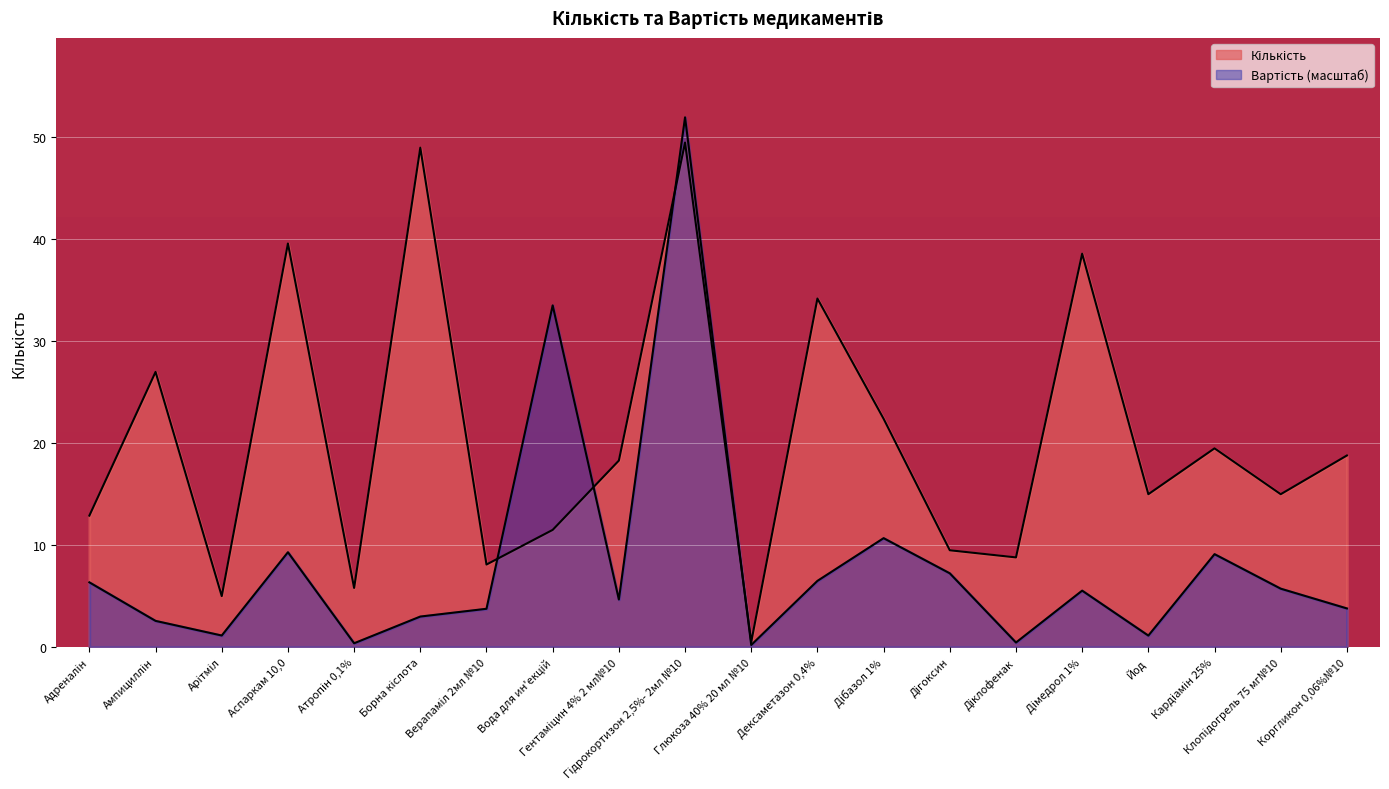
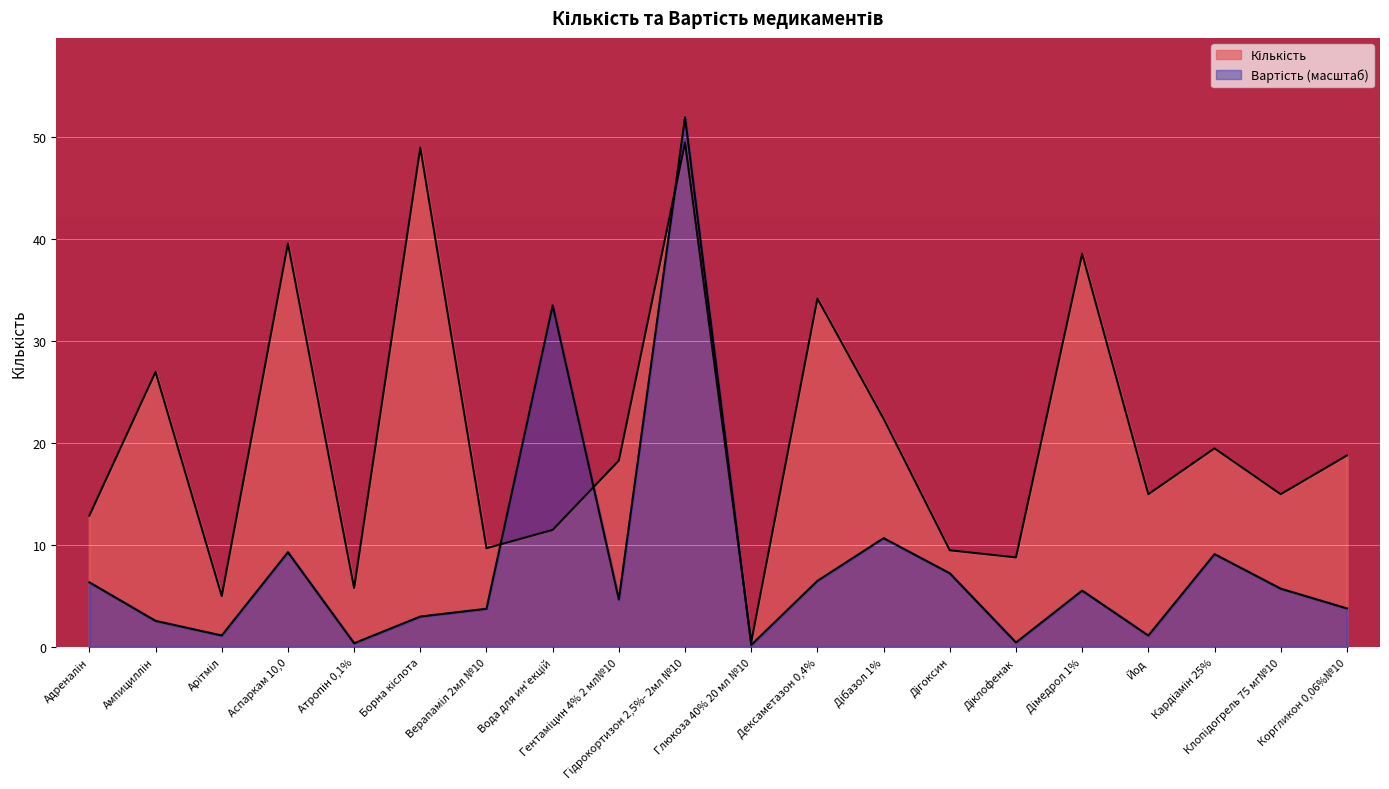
  {
    "Кількість": {
      "Адреналiн": 12.9,
      "Ампициллiн": 27.0,
      "Арiтмiл": 5.0,
      "Аспаркам 10,0": 39.6,
      "Атропiн 0,1%": 5.8,
      "Борна кiслота": 49.0,
-     "Верапамiл 2мл №10": 8.1,
+     "Верапамiл 2мл №10": 9.7,
      "Вода для ин'екцiй": 11.5,
      "Гентамiцин 4% 2 мл№10": 18.3,
      "Гiдрокортизон 2,5%- 2мл №10": 49.5,
      "Глюкоза 40% 20 мл №10": 0.5,
      "Дексаметазон 0,4%": 34.2,
      "Дiбазол 1%": 22.4,
      "Дiгоксин": 9.5,
      "Дiклофенак": 8.8,
      "Дiмедрол 1%": 38.6,
      "Йод": 15.0,
      "Кардiамiн 25%": 19.5,
      "Клопiдогрель 75 мг№10": 15.0,
      "Коргликон 0,06%№10": 18.8
    },
    "Вартість (масштаб)": {
      "Адреналiн": 6.4,
      "Ампициллiн": 2.6,
      "Арiтмiл": 1.1,
      "Аспаркам 10,0": 9.3,
      "Атропiн 0,1%": 0.4,
      "Борна кiслота": 3.0,
      "Верапамiл 2мл №10": 3.8,
      "Вода для ин'екцiй": 33.5,
      "Гентамiцин 4% 2 мл№10": 4.7,
      "Гiдрокортизон 2,5%- 2мл №10": 52.0,
      "Глюкоза 40% 20 мл №10": 0.2,
      "Дексаметазон 0,4%": 6.5,
      "Дiбазол 1%": 10.7,
      "Дiгоксин": 7.2,
      "Дiклофенак": 0.4,
      "Дiмедрол 1%": 5.5,
      "Йод": 1.1,
      "Кардiамiн 25%": 9.1,
      "Клопiдогрель 75 мг№10": 5.7,
      "Коргликон 0,06%№10": 3.8
    }
  }
